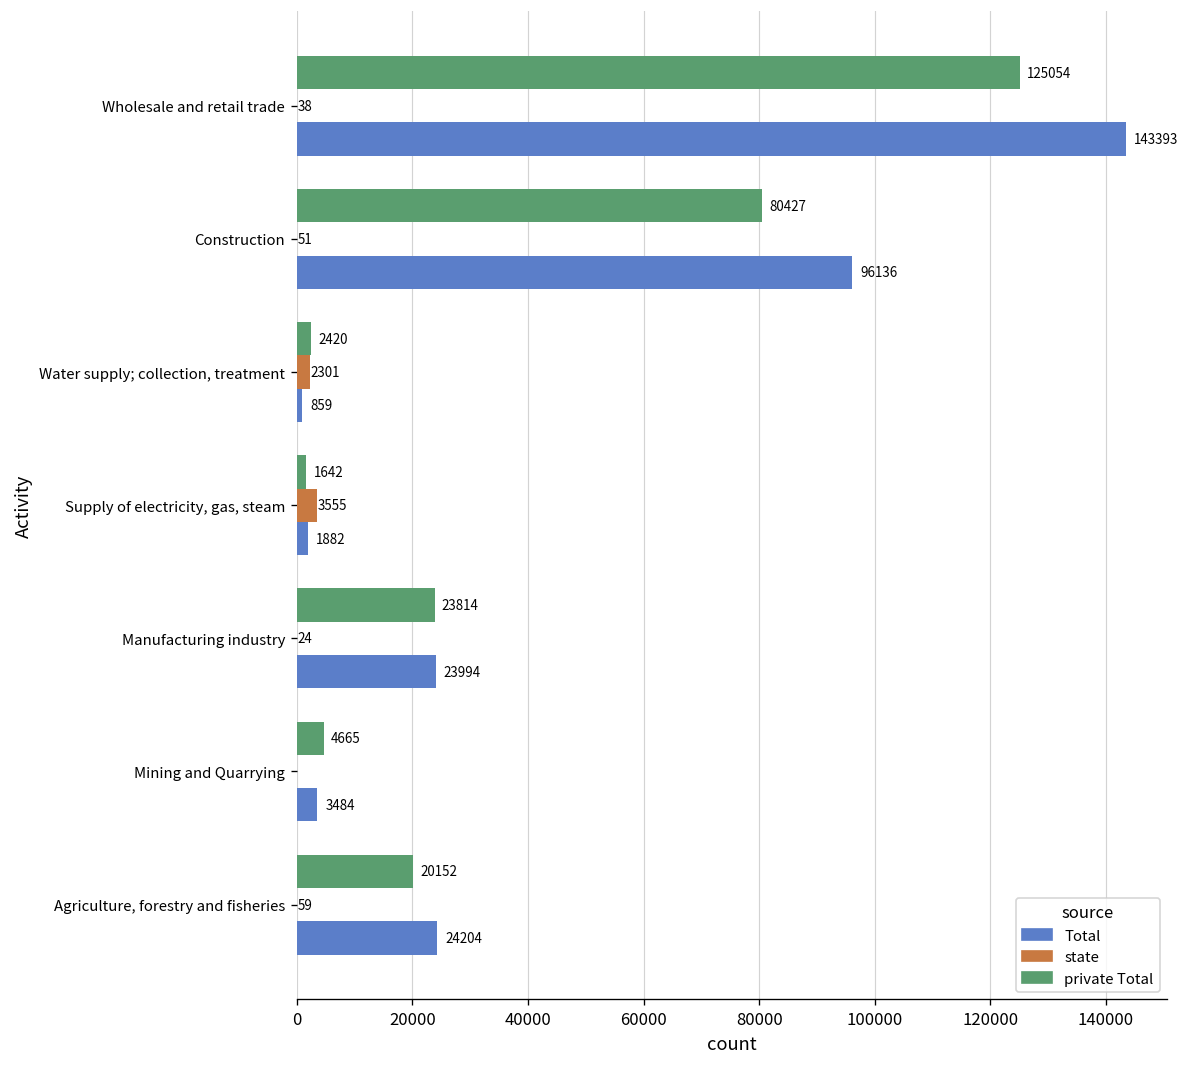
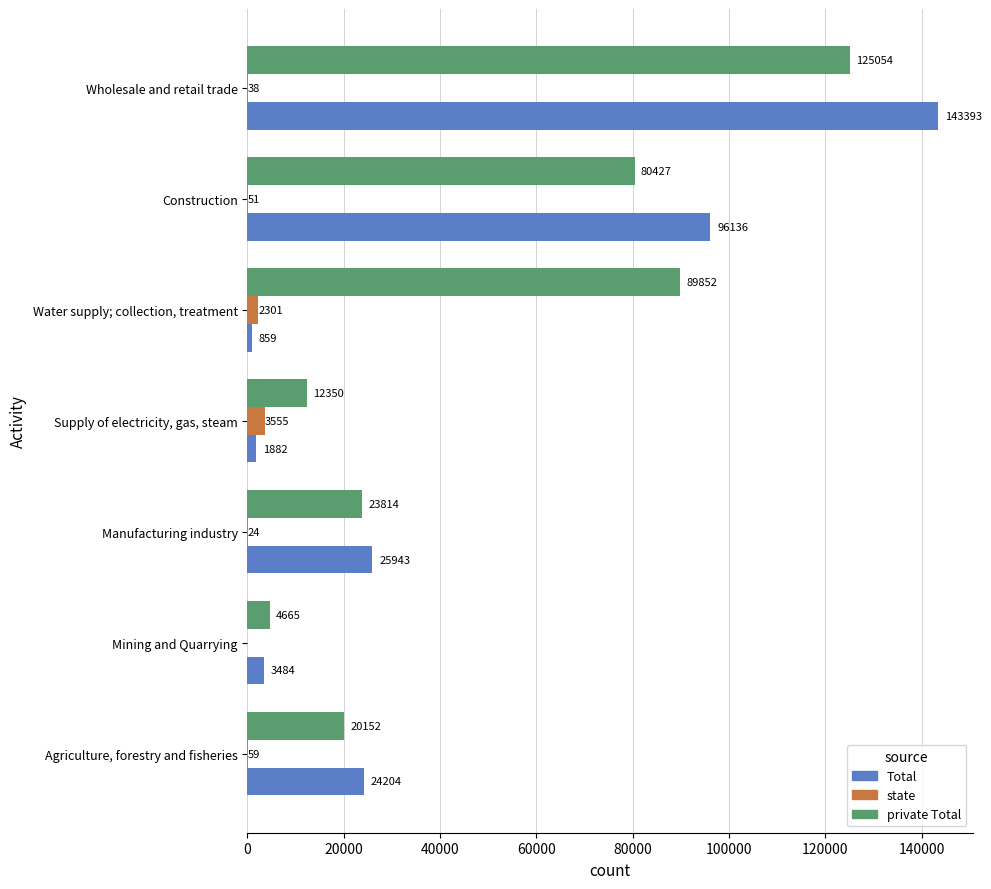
  {
    "Total": {
      "Wholesale and retail trade": 143393,
      "Construction": 96136,
      "Water supply; collection, treatment": 859,
      "Supply of electricity, gas, steam": 1882,
-     "Manufacturing industry": 23994,
+     "Manufacturing industry": 25943,
      "Mining and Quarrying": 3484,
      "Agriculture, forestry and fisheries": 24204
    },
    "state": {
      "Wholesale and retail trade": 38,
      "Construction": 51,
      "Water supply; collection, treatment": 2301,
      "Supply of electricity, gas, steam": 3555,
      "Manufacturing industry": 24,
      "Agriculture, forestry and fisheries": 59
    },
    "private Total": {
      "Wholesale and retail trade": 125054,
      "Construction": 80427,
-     "Water supply; collection, treatment": 2420,
-     "Supply of electricity, gas, steam": 1642,
+     "Water supply; collection, treatment": 89852,
+     "Supply of electricity, gas, steam": 12350,
      "Manufacturing industry": 23814,
      "Mining and Quarrying": 4665,
      "Agriculture, forestry and fisheries": 20152
    }
  }
